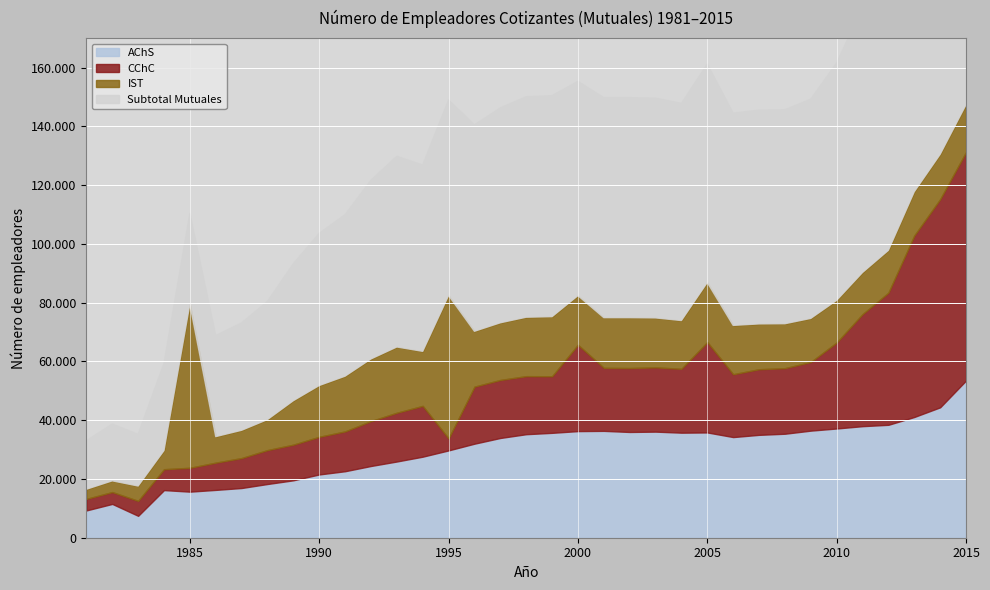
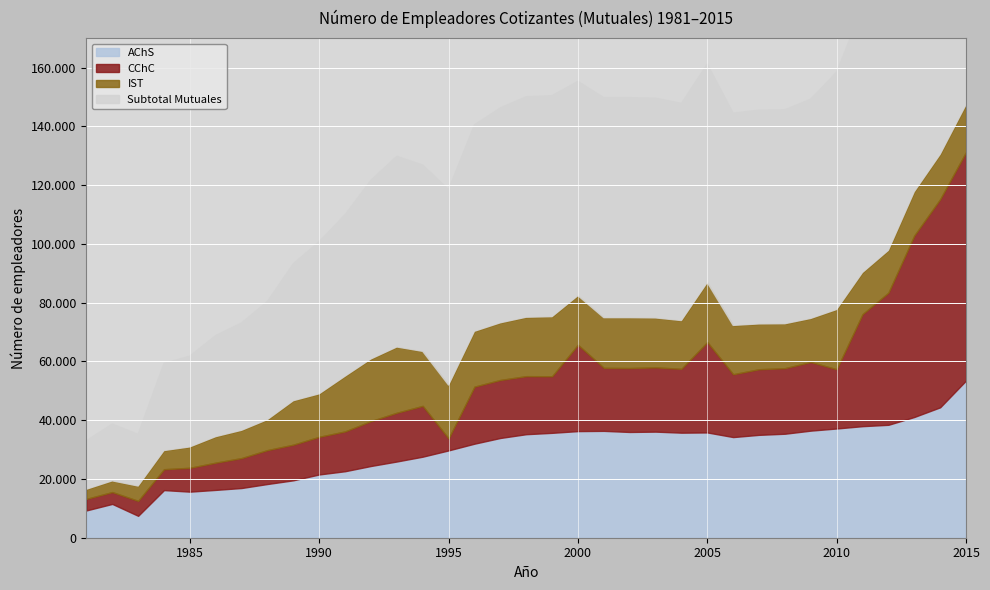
  {
    "CChC": {
      "1985": 8,
      "1990": 13,
      "1995": 4,
      "2000": 29,
      "2005": 31,
-     "2010": 29,
+     "2010": 20,
      "2015": 78
    },
    "IST": {
-     "1985": 56,
-     "1990": 17,
-     "1995": 49,
+     "1985": 7,
+     "1990": 15,
+     "1995": 18,
      "2000": 17,
      "2005": 20,
-     "2010": 14,
+     "2010": 20,
      "2015": 16
    }
  }
